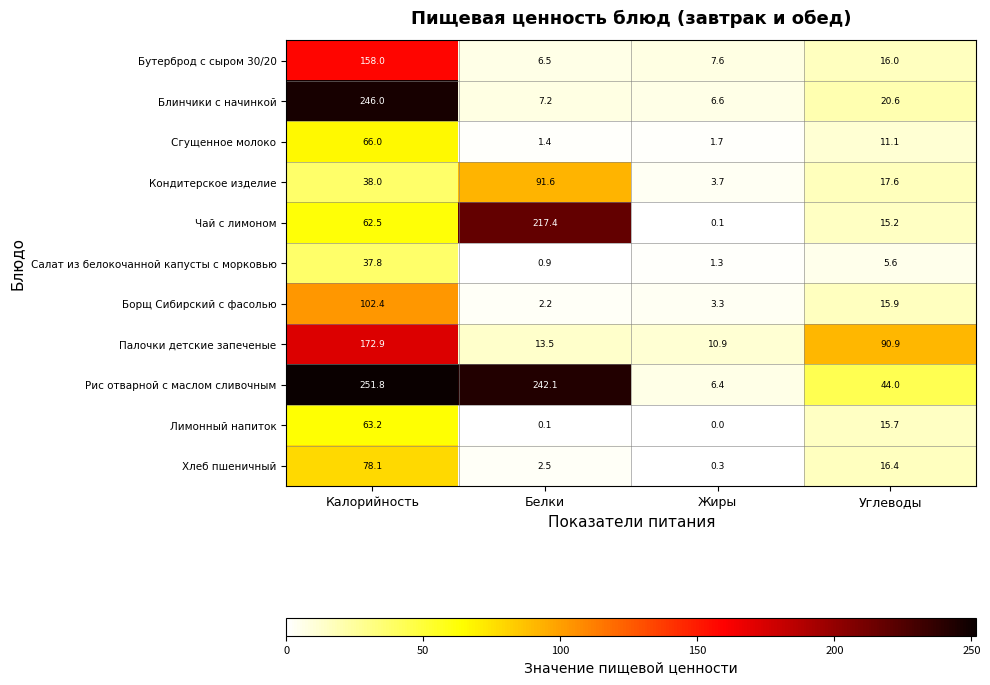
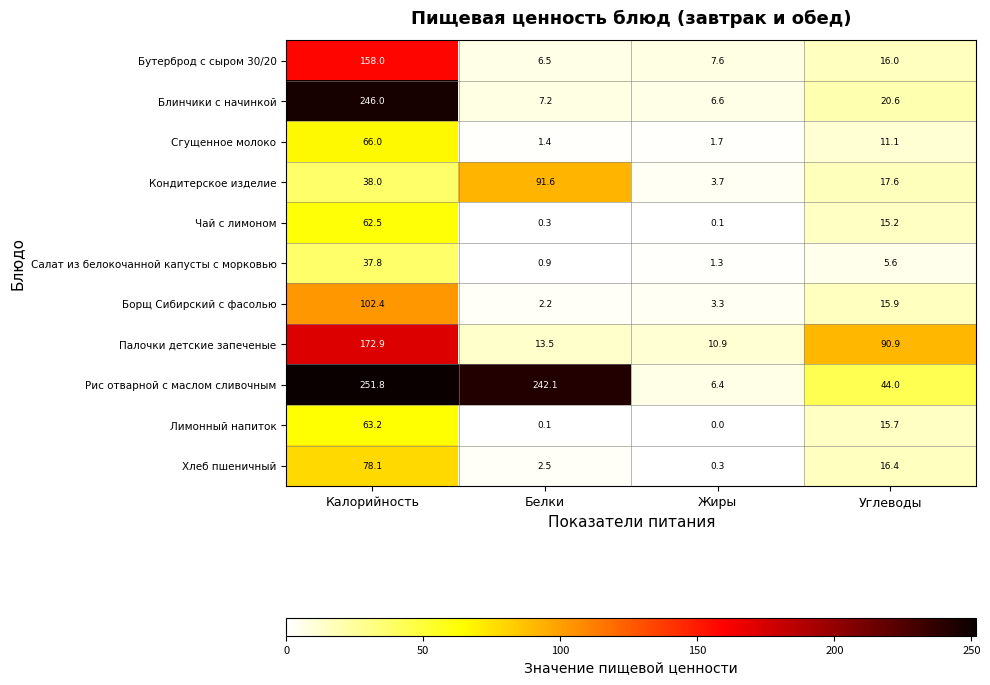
  {
    "Бутерброд с сыром 30/20": {
      "Калорийность": 158.0,
      "Белки": 6.5,
      "Жиры": 7.6,
      "Углеводы": 16.0
    },
    "Блинчики с начинкой": {
      "Калорийность": 246.0,
      "Белки": 7.2,
      "Жиры": 6.6,
      "Углеводы": 20.6
    },
    "Сгущенное молоко": {
      "Калорийность": 66.0,
      "Белки": 1.4,
      "Жиры": 1.7,
      "Углеводы": 11.1
    },
    "Кондитерское изделие": {
      "Калорийность": 38.0,
      "Белки": 91.6,
      "Жиры": 3.7,
      "Углеводы": 17.6
    },
    "Чай с лимоном": {
      "Калорийность": 62.5,
-     "Белки": 217.4,
+     "Белки": 0.3,
      "Жиры": 0.1,
      "Углеводы": 15.2
    },
    "Салат из белокочанной капусты с морковью": {
      "Калорийность": 37.8,
      "Белки": 0.9,
      "Жиры": 1.3,
      "Углеводы": 5.6
    },
    "Борщ Сибирский с фасолью": {
      "Калорийность": 102.4,
      "Белки": 2.2,
      "Жиры": 3.3,
      "Углеводы": 15.9
    },
    "Палочки детские запеченые": {
      "Калорийность": 172.9,
      "Белки": 13.5,
      "Жиры": 10.9,
      "Углеводы": 90.9
    },
    "Рис отварной с маслом сливочным": {
      "Калорийность": 251.8,
      "Белки": 242.1,
      "Жиры": 6.4,
      "Углеводы": 44.0
    },
    "Лимонный напиток": {
      "Калорийность": 63.2,
      "Белки": 0.1,
      "Жиры": 0.0,
      "Углеводы": 15.7
    },
    "Хлеб пшеничный": {
      "Калорийность": 78.1,
      "Белки": 2.5,
      "Жиры": 0.3,
      "Углеводы": 16.4
    }
  }
